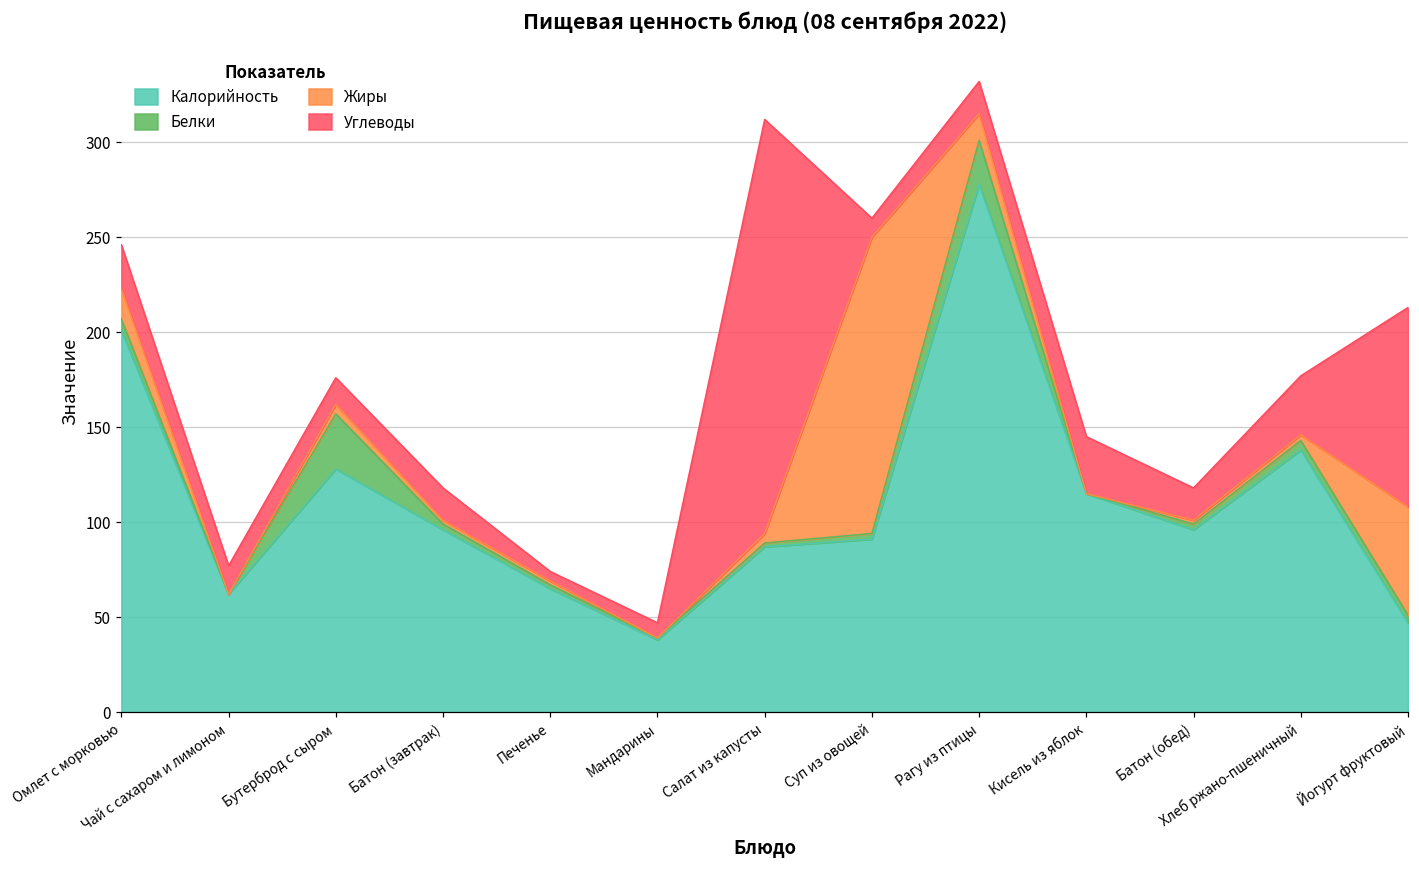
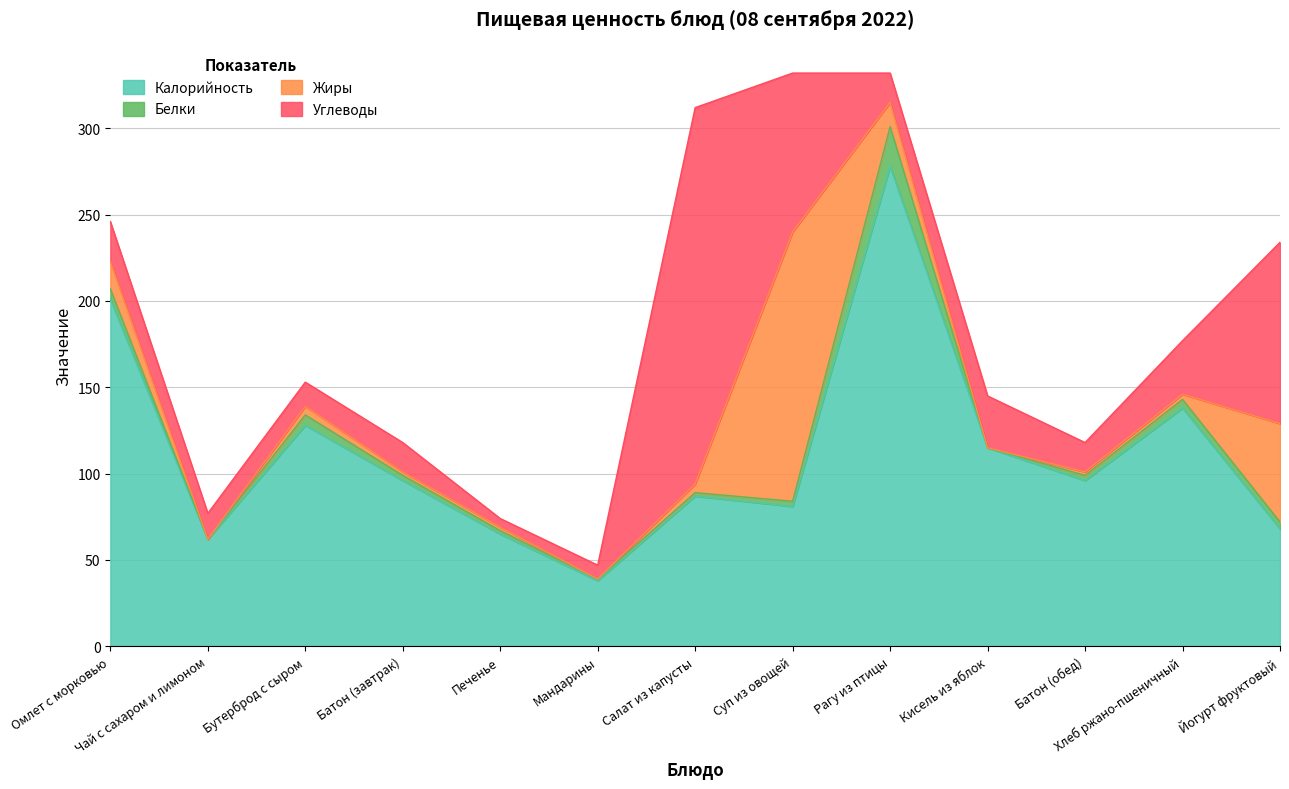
  {
    "Калорийность": {
      "Омлет с морковью": 201,
      "Бутерброд с сыром": 128,
      "Батон (завтрак)": 96,
      "Печенье": 65,
      "Салат из капусты": 87,
-     "Суп из овощей": 91,
+     "Суп из овощей": 81,
      "Рагу из птицы": 278,
      "Батон (обед)": 96,
      "Хлеб ржано-пшеничный": 138,
-     "Йогурт фруктовый": 47
+     "Йогурт фруктовый": 68
    },
    "Белки": {
      "Омлет с морковью": 6,
-     "Бутерброд с сыром": 29,
+     "Бутерброд с сыром": 6,
      "Батон (завтрак)": 3,
      "Печенье": 2,
      "Салат из капусты": 2,
      "Суп из овощей": 3,
      "Рагу из птицы": 23,
      "Батон (обед)": 3,
      "Хлеб ржано-пшеничный": 5,
      "Йогурт фруктовый": 4
    },
    "Жиры": {
      "Омлет с морковью": 16,
      "Бутерброд с сыром": 5,
      "Батон (завтрак)": 2,
      "Печенье": 2,
      "Салат из капусты": 5,
      "Суп из овощей": 156,
      "Рагу из птицы": 14,
      "Батон (обед)": 2,
      "Хлеб ржано-пшеничный": 3,
      "Йогурт фруктовый": 57
    },
    "Углеводы": {
      "Омлет с морковью": 23,
      "Чай с сахаром и лимоном": 15,
      "Бутерброд с сыром": 14,
      "Батон (завтрак)": 17,
      "Печенье": 5,
      "Мандарины": 8,
      "Салат из капусты": 218,
-     "Суп из овощей": 10,
+     "Суп из овощей": 92,
      "Рагу из птицы": 17,
      "Кисель из яблок": 30,
      "Батон (обед)": 17,
      "Хлеб ржано-пшеничный": 31,
      "Йогурт фруктовый": 105
    }
  }
